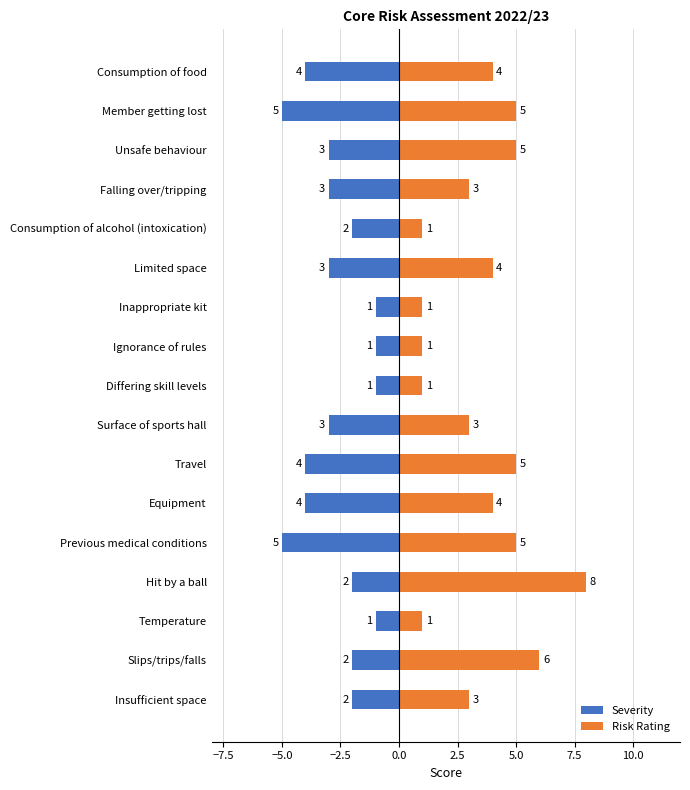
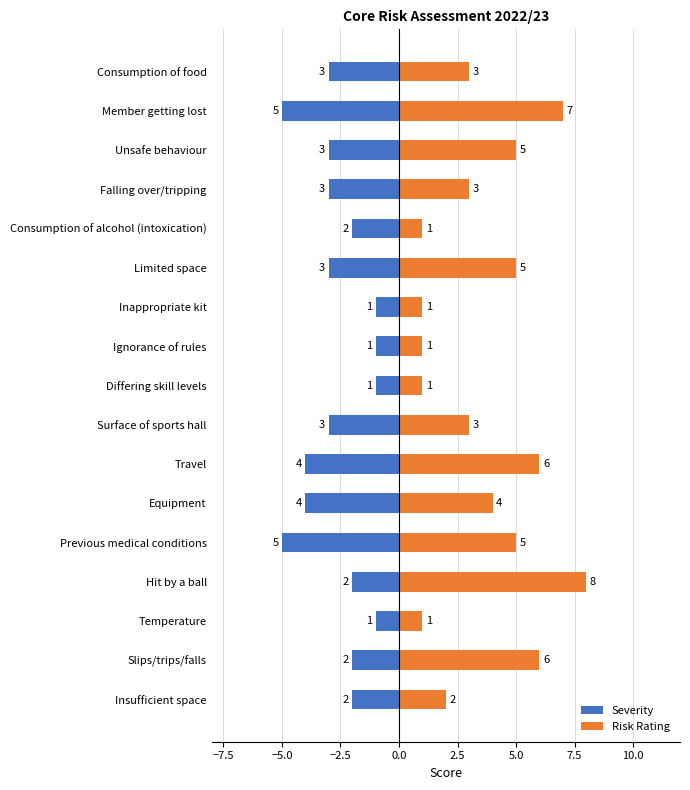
  {
    "Severity": {
-     "Consumption of food": 4
+     "Consumption of food": 3
    },
    "Risk Rating": {
-     "Consumption of food": 4,
-     "Member getting lost": 5,
+     "Consumption of food": 3,
+     "Member getting lost": 7,
      "Unsafe behaviour": 5,
      "Falling over/tripping": 3,
      "Consumption of alcohol (intoxication)": 1,
-     "Limited space": 4,
+     "Limited space": 5,
      "Inappropriate kit": 1,
      "Ignorance of rules": 1,
      "Differing skill levels": 1,
      "Surface of sports hall": 3,
-     "Travel": 5,
+     "Travel": 6,
      "Equipment": 4,
      "Previous medical conditions": 5,
      "Hit by a ball": 8,
      "Temperature": 1,
      "Slips/trips/falls": 6,
-     "Insufficient space": 3
+     "Insufficient space": 2
    }
  }
